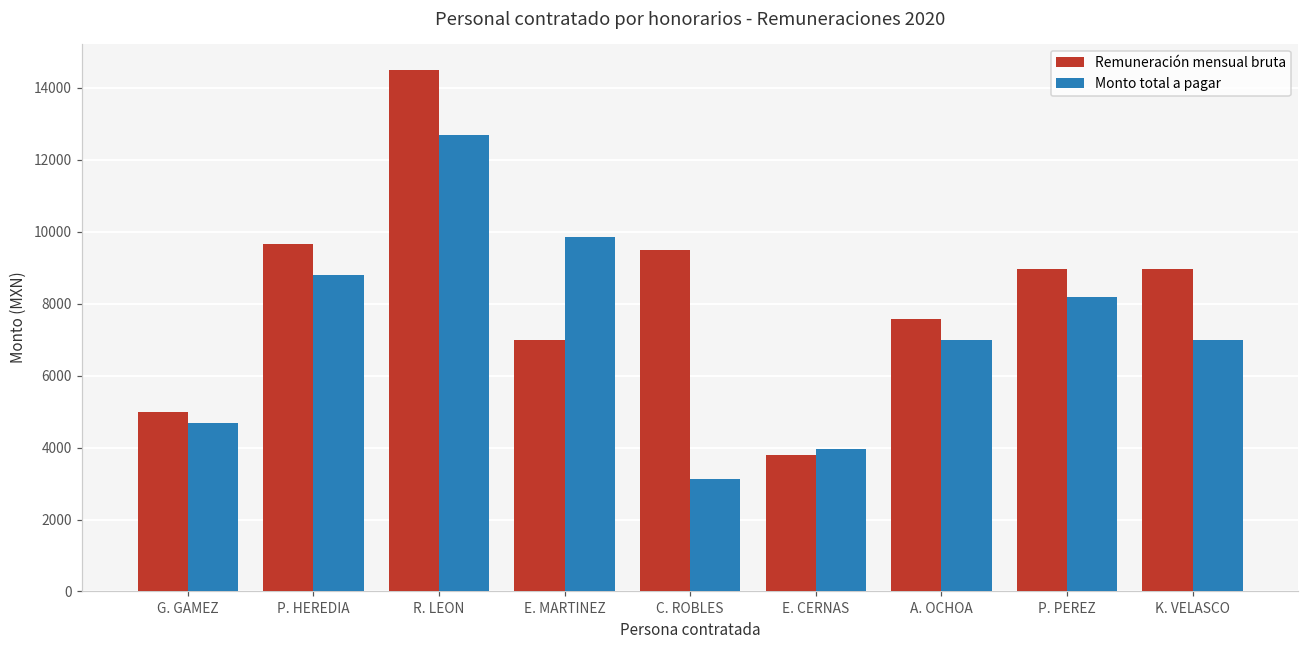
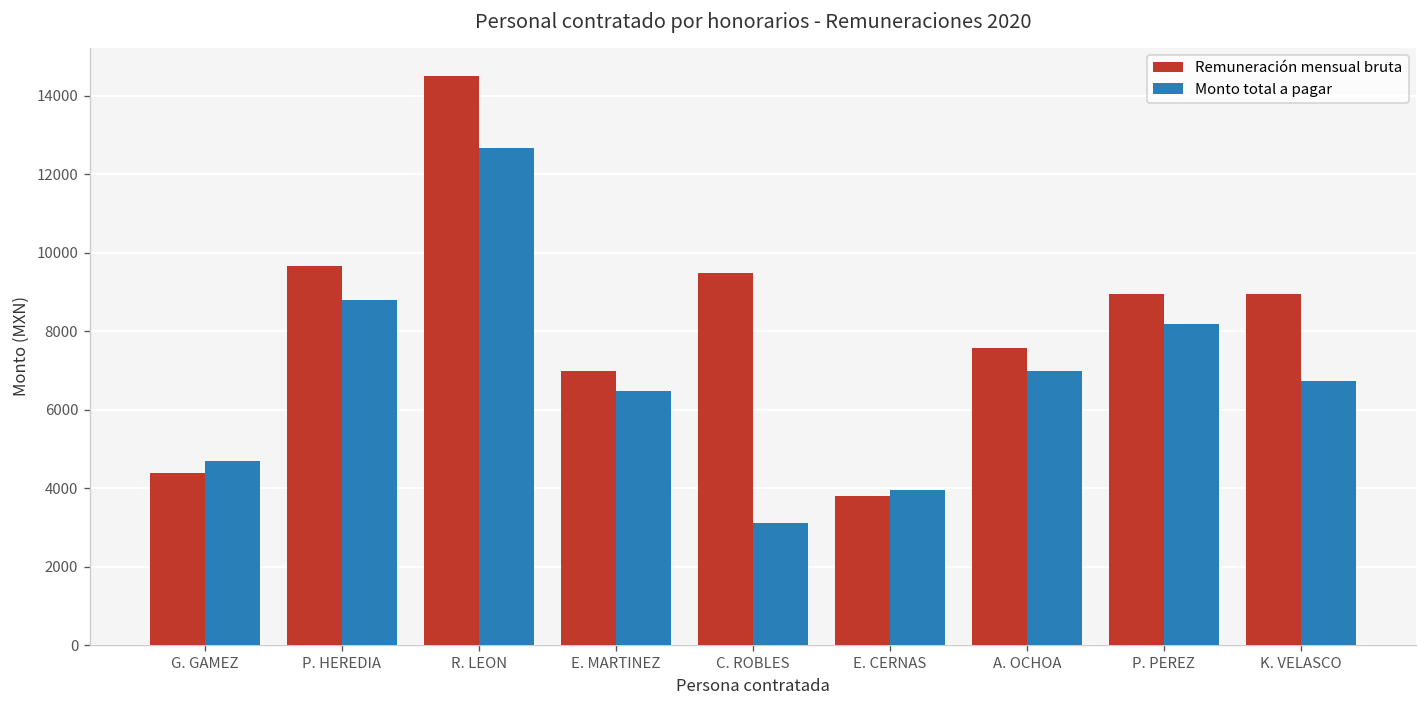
  {
    "Remuneración mensual bruta": {
-     "G. GAMEZ": 5000,
+     "G. GAMEZ": 4400,
      "P. HEREDIA": 9700,
      "R. LEON": 14500,
      "E. MARTINEZ": 7000,
      "C. ROBLES": 9500,
      "E. CERNAS": 3800,
      "A. OCHOA": 7600,
      "P. PEREZ": 9000,
      "K. VELASCO": 9000
    },
    "Monto total a pagar": {
      "G. GAMEZ": 4700,
      "P. HEREDIA": 8800,
      "R. LEON": 12700,
-     "E. MARTINEZ": 9900,
+     "E. MARTINEZ": 6500,
      "C. ROBLES": 3100,
      "E. CERNAS": 4000,
      "A. OCHOA": 7000,
      "P. PEREZ": 8200,
-     "K. VELASCO": 7000
+     "K. VELASCO": 6700
    }
  }
